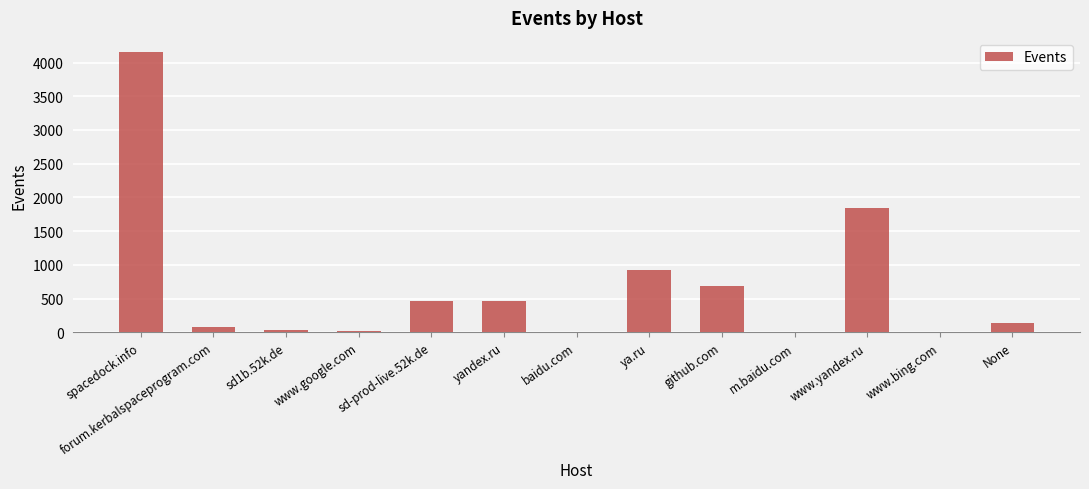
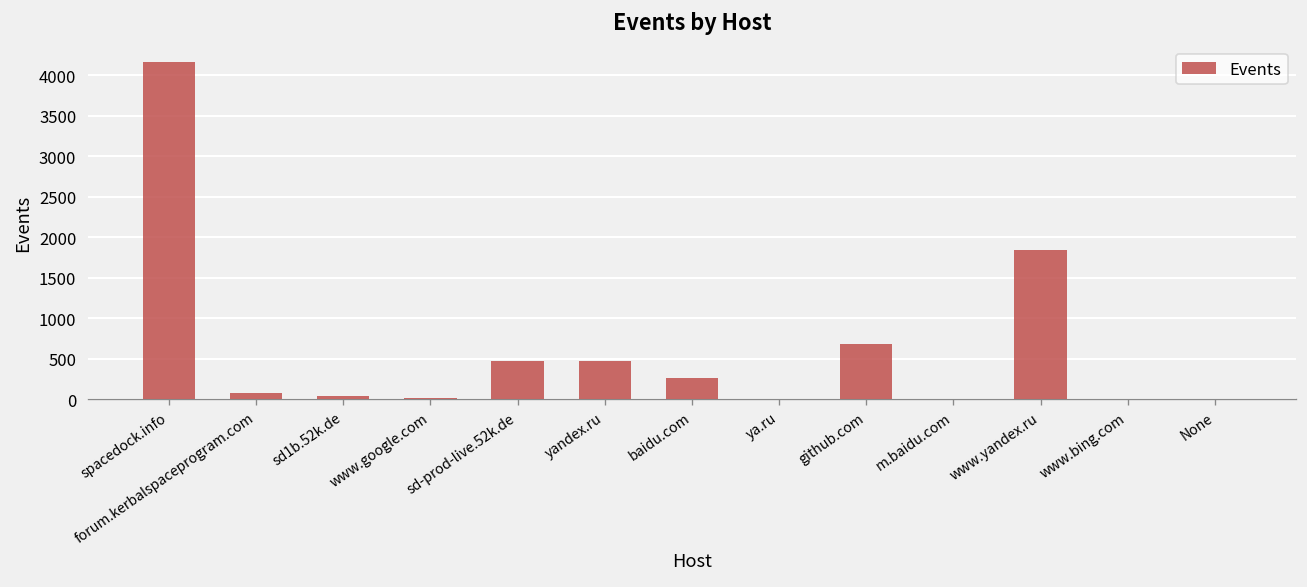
  {
    "spacedock.info": 4200,
    "forum.kerbalspaceprogram.com": 100,
    "sd-prod-live.52k.de": 500,
    "yandex.ru": 500,
-   "baidu.com": 0,
-   "ya.ru": 900,
+   "baidu.com": 300,
+   "ya.ru": 0,
    "github.com": 700,
    "www.yandex.ru": 1800,
-   "None": 100
+   "None": 0
  }
